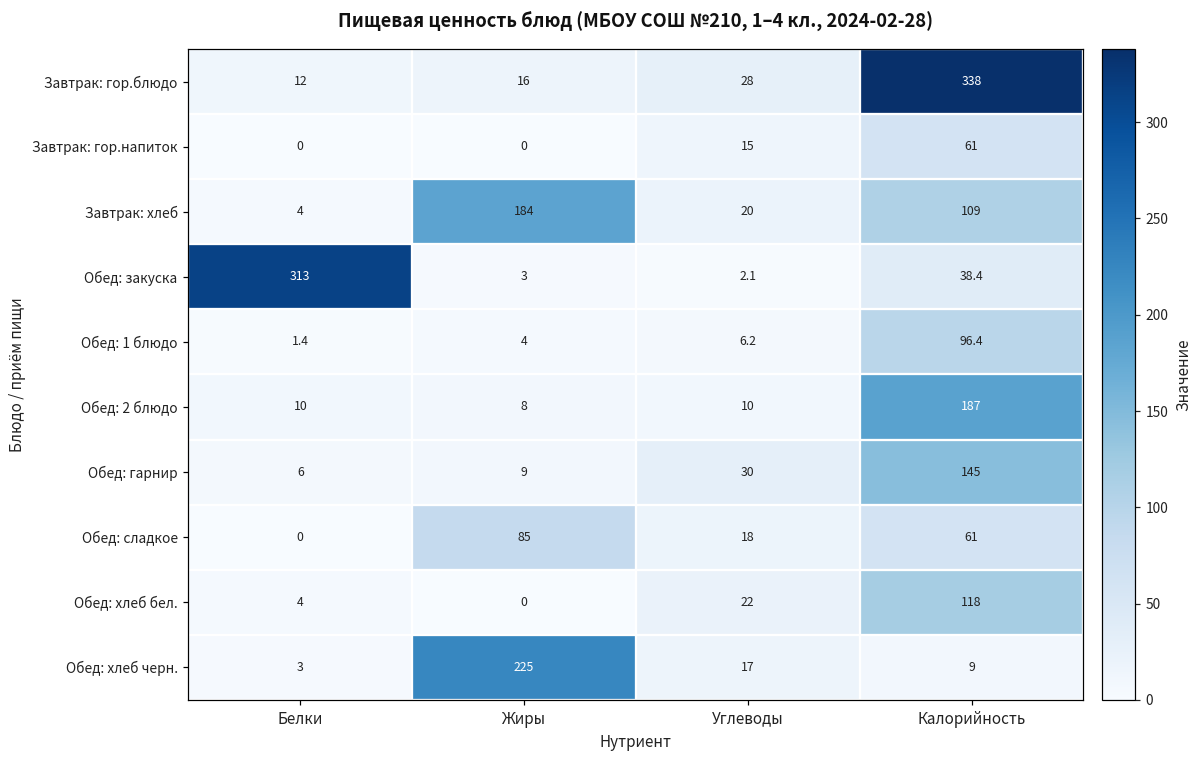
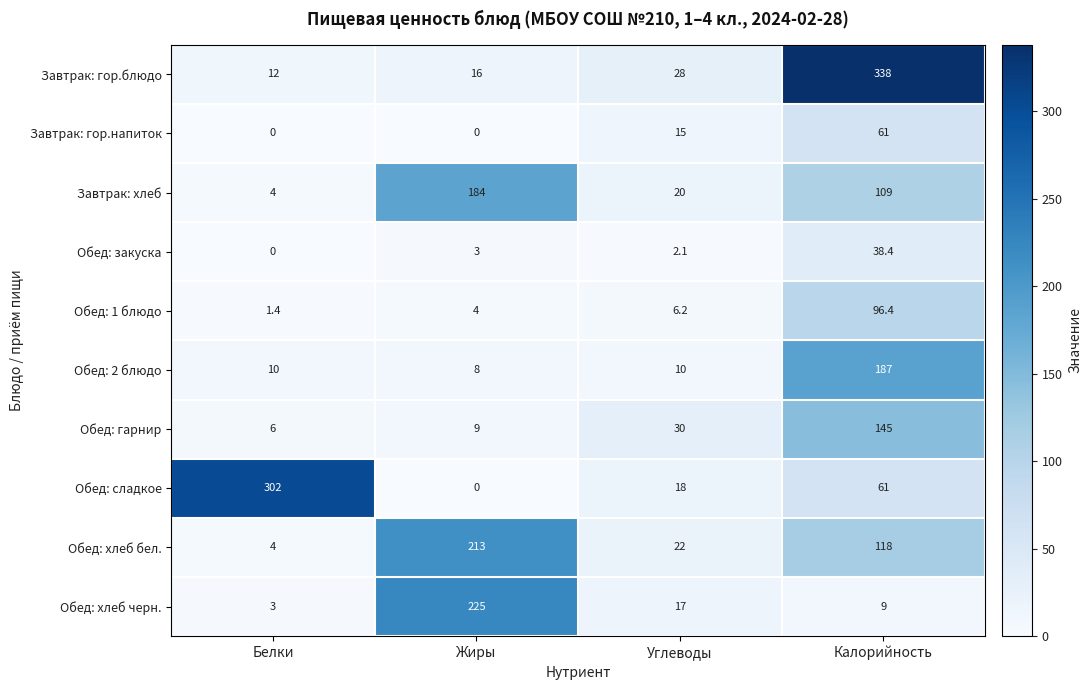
  {
    "Завтрак: гор.блюдо": {
      "Белки": 12,
      "Жиры": 16,
      "Углеводы": 28,
      "Калорийность": 338
    },
    "Завтрак: гор.напиток": {
      "Белки": 0,
      "Жиры": 0,
      "Углеводы": 15,
      "Калорийность": 61
    },
    "Завтрак: хлеб": {
      "Белки": 4,
      "Жиры": 184,
      "Углеводы": 20,
      "Калорийность": 109
    },
    "Обед: закуска": {
-     "Белки": 313,
+     "Белки": 0,
      "Жиры": 3,
      "Углеводы": 2.1,
      "Калорийность": 38.4
    },
    "Обед: 1 блюдо": {
      "Белки": 1.4,
      "Жиры": 4,
      "Углеводы": 6.2,
      "Калорийность": 96.4
    },
    "Обед: 2 блюдо": {
      "Белки": 10,
      "Жиры": 8,
      "Углеводы": 10,
      "Калорийность": 187
    },
    "Обед: гарнир": {
      "Белки": 6,
      "Жиры": 9,
      "Углеводы": 30,
      "Калорийность": 145
    },
    "Обед: сладкое": {
-     "Белки": 0,
-     "Жиры": 85,
+     "Белки": 302,
+     "Жиры": 0,
      "Углеводы": 18,
      "Калорийность": 61
    },
    "Обед: хлеб бел.": {
      "Белки": 4,
-     "Жиры": 0,
+     "Жиры": 213,
      "Углеводы": 22,
      "Калорийность": 118
    },
    "Обед: хлеб черн.": {
      "Белки": 3,
      "Жиры": 225,
      "Углеводы": 17,
      "Калорийность": 9
    }
  }
